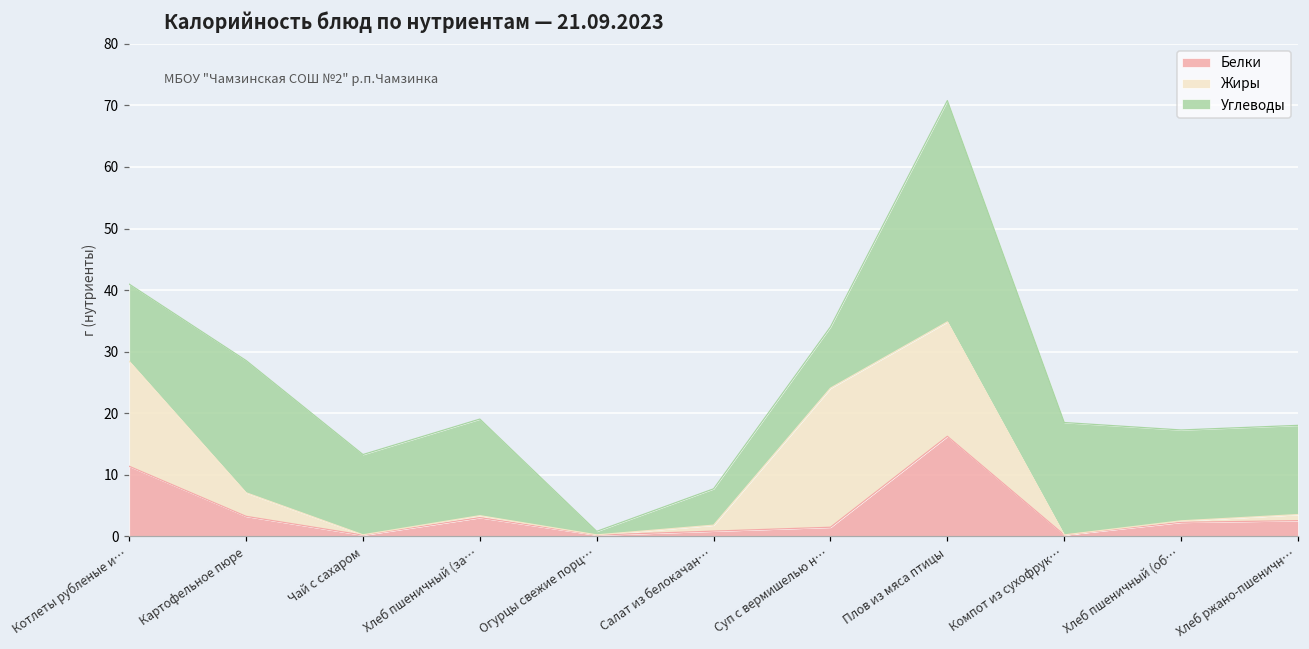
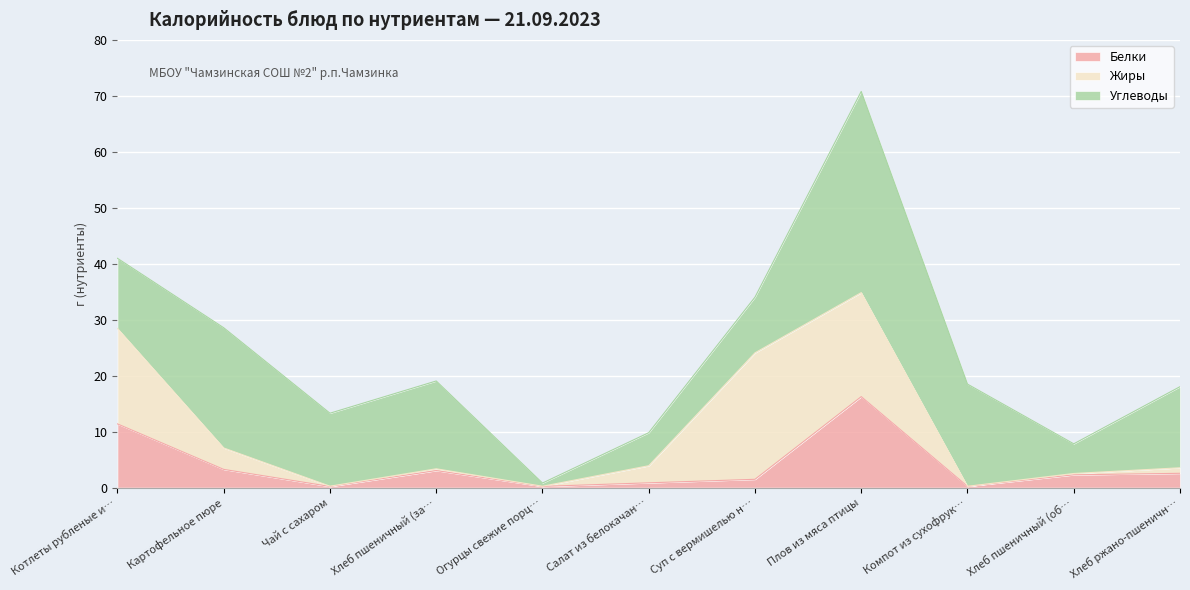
  {
    "Белки": {
      "Котлеты рубленые и…": 11,
      "Картофельное пюре": 3,
      "Салат из белокачан…": 1,
      "Суп с вермишелью н…": 1,
      "Плов из мяса птицы": 16,
      "Хлеб ржано-пшеничн…": 3
    },
    "Жиры": {
      "Котлеты рубленые и…": 17,
      "Картофельное пюре": 4,
-     "Салат из белокачан…": 1,
+     "Салат из белокачан…": 3,
      "Суп с вермишелью н…": 23,
      "Плов из мяса птицы": 19,
      "Хлеб ржано-пшеничн…": 1
    },
    "Углеводы": {
      "Котлеты рубленые и…": 13,
      "Картофельное пюре": 21,
      "Чай с сахаром": 13,
      "Хлеб пшеничный (за…": 16,
      "Огурцы свежие порц…": 1,
      "Салат из белокачан…": 6,
      "Суп с вермишелью н…": 10,
      "Плов из мяса птицы": 36,
      "Компот из сухофрук…": 18,
-     "Хлеб пшеничный (об…": 15,
+     "Хлеб пшеничный (об…": 5,
      "Хлеб ржано-пшеничн…": 14
    }
  }
